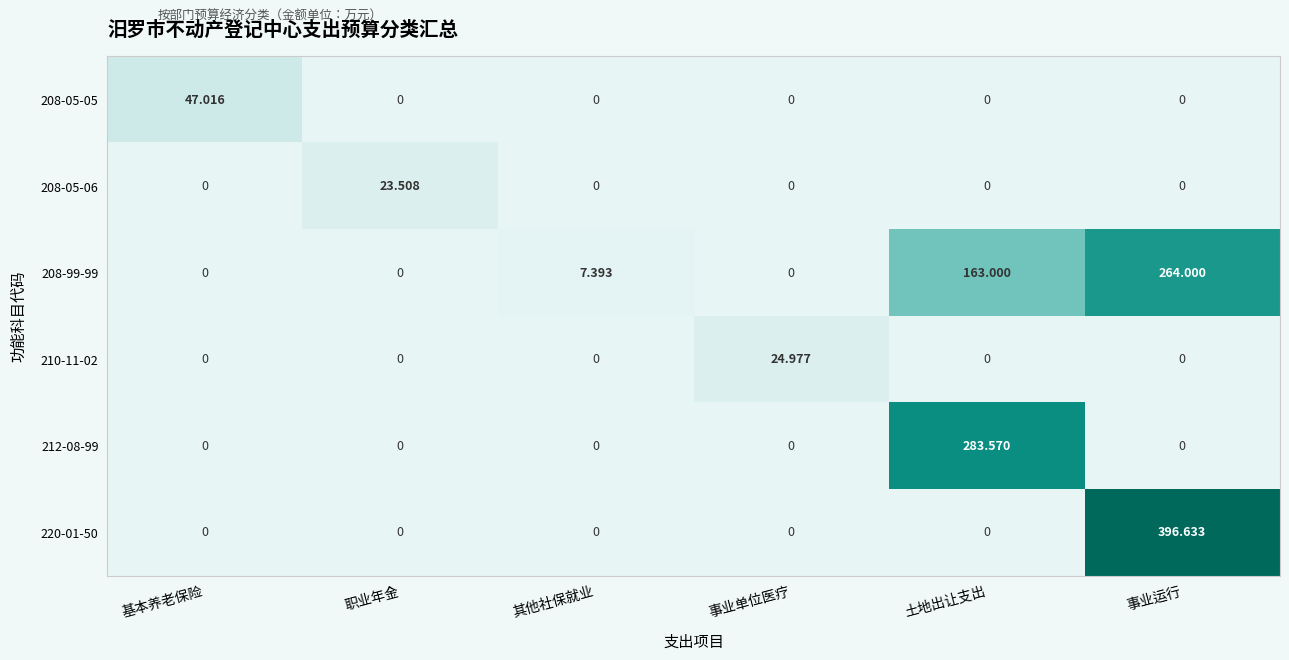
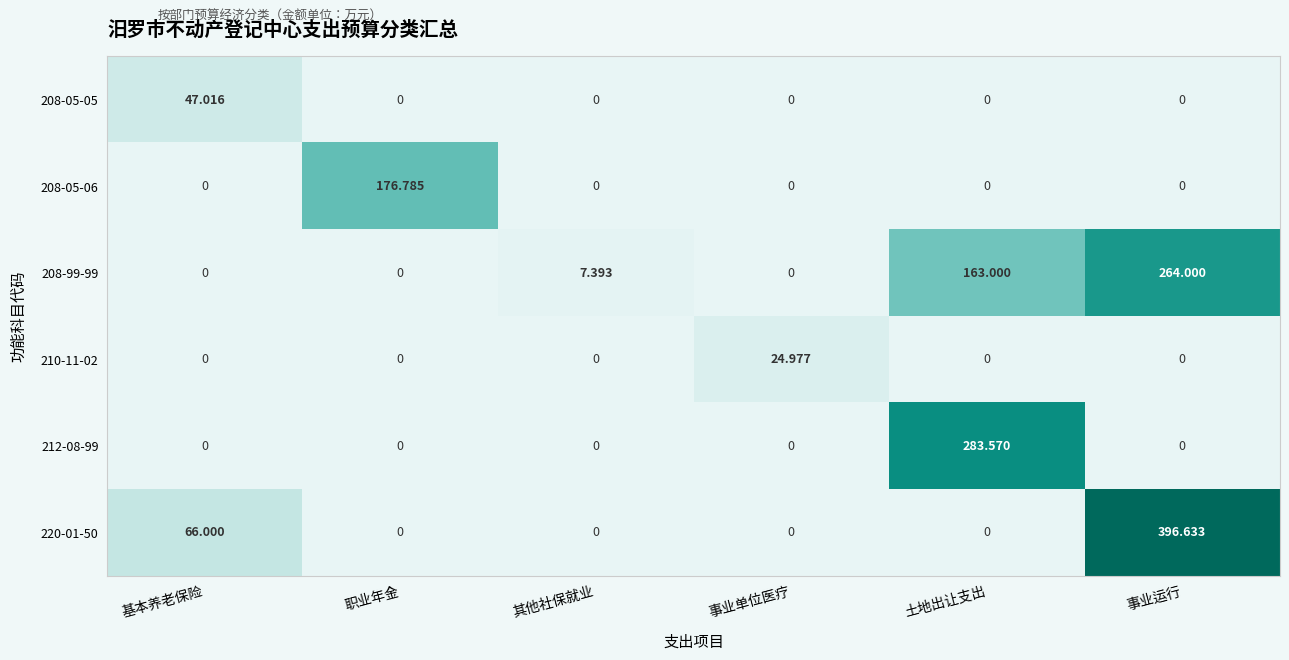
  {
    "208-05-05": {
      "基本养老保险": 47.016,
      "职业年金": 0,
      "其他社保就业": 0,
      "事业单位医疗": 0,
      "土地出让支出": 0,
      "事业运行": 0
    },
    "208-05-06": {
      "基本养老保险": 0,
-     "职业年金": 23.508,
+     "职业年金": 176.785,
      "其他社保就业": 0,
      "事业单位医疗": 0,
      "土地出让支出": 0,
      "事业运行": 0
    },
    "208-99-99": {
      "基本养老保险": 0,
      "职业年金": 0,
      "其他社保就业": 7.393,
      "事业单位医疗": 0,
      "土地出让支出": 163.000,
      "事业运行": 264.000
    },
    "210-11-02": {
      "基本养老保险": 0,
      "职业年金": 0,
      "其他社保就业": 0,
      "事业单位医疗": 24.977,
      "土地出让支出": 0,
      "事业运行": 0
    },
    "212-08-99": {
      "基本养老保险": 0,
      "职业年金": 0,
      "其他社保就业": 0,
      "事业单位医疗": 0,
      "土地出让支出": 283.570,
      "事业运行": 0
    },
    "220-01-50": {
-     "基本养老保险": 0,
+     "基本养老保险": 66.000,
      "职业年金": 0,
      "其他社保就业": 0,
      "事业单位医疗": 0,
      "土地出让支出": 0,
      "事业运行": 396.633
    }
  }
